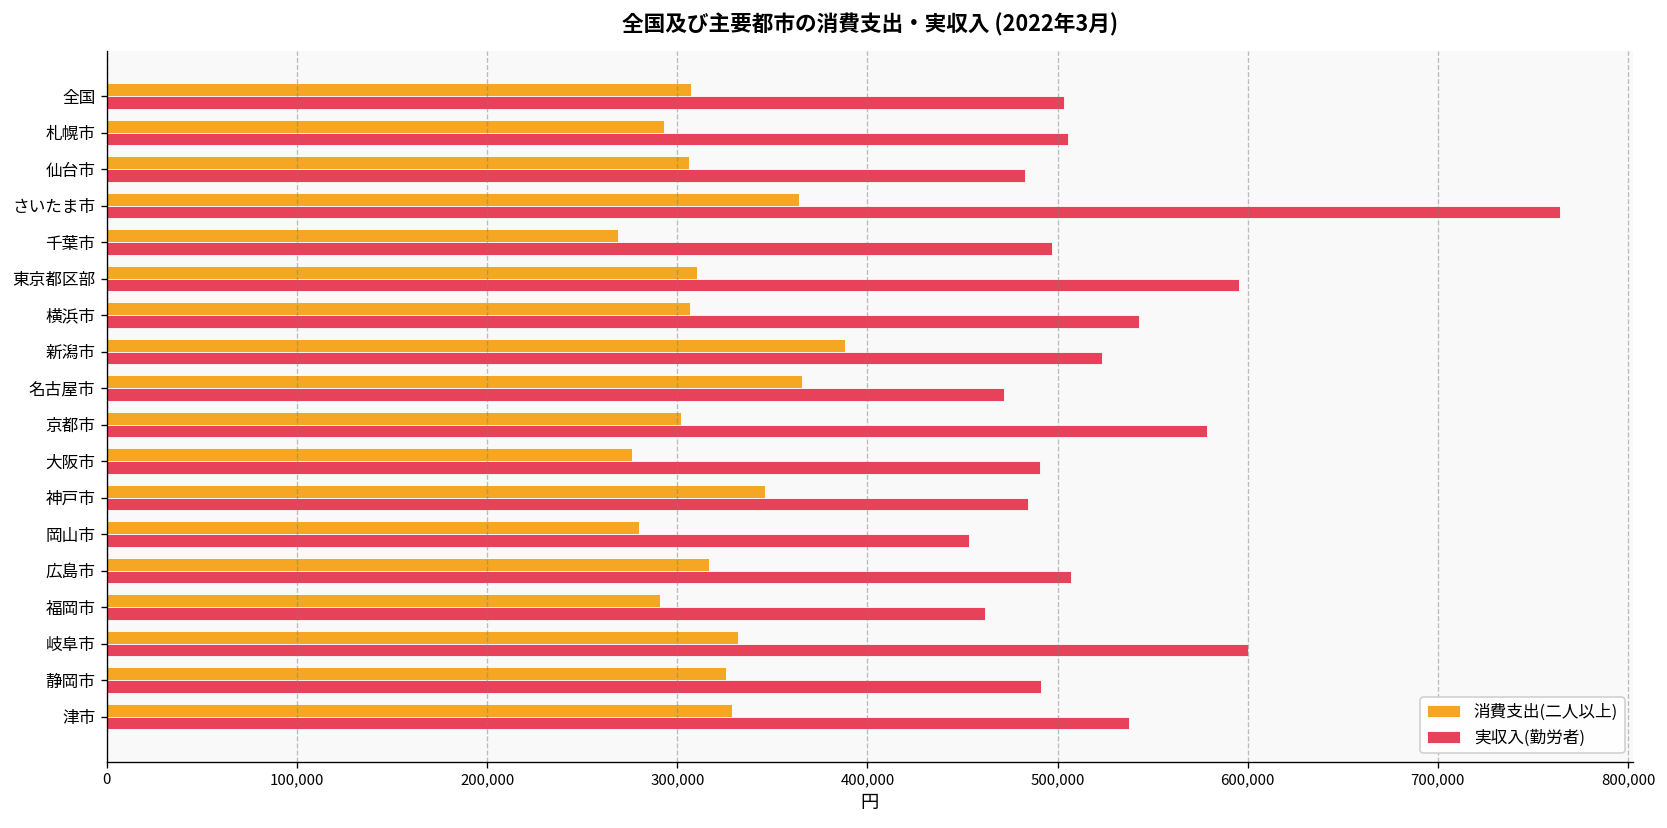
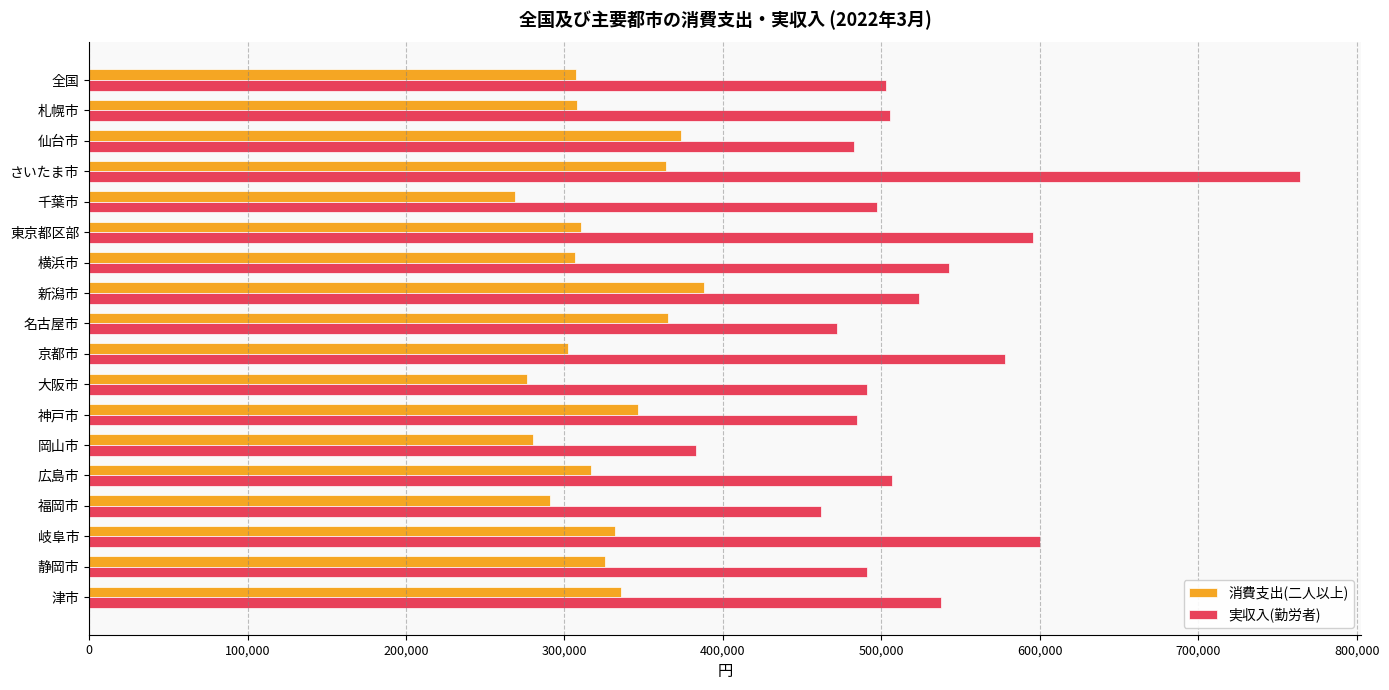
  {
    "消費支出(二人以上)": {
      "全国": "307,000",
-     "札幌市": "293,000",
-     "仙台市": "306,000",
+     "札幌市": "308,000",
+     "仙台市": "374,000",
      "さいたま市": "364,000",
      "千葉市": "269,000",
      "東京都区部": "311,000",
      "横浜市": "306,000",
      "新潟市": "388,000",
      "名古屋市": "365,000",
      "京都市": "302,000",
      "大阪市": "276,000",
      "神戸市": "346,000",
      "岡山市": "280,000",
      "広島市": "317,000",
      "福岡市": "291,000",
      "岐阜市": "332,000",
      "静岡市": "326,000",
-     "津市": "329,000"
+     "津市": "336,000"
    },
    "実収入(勤労者)": {
      "全国": "503,000",
      "札幌市": "506,000",
      "仙台市": "483,000",
      "さいたま市": "764,000",
      "千葉市": "497,000",
      "東京都区部": "595,000",
      "横浜市": "543,000",
      "新潟市": "524,000",
      "名古屋市": "472,000",
      "京都市": "578,000",
      "大阪市": "491,000",
      "神戸市": "484,000",
-     "岡山市": "454,000",
+     "岡山市": "383,000",
      "広島市": "507,000",
      "福岡市": "462,000",
      "岐阜市": "600,000",
      "静岡市": "491,000",
      "津市": "537,000"
    }
  }
